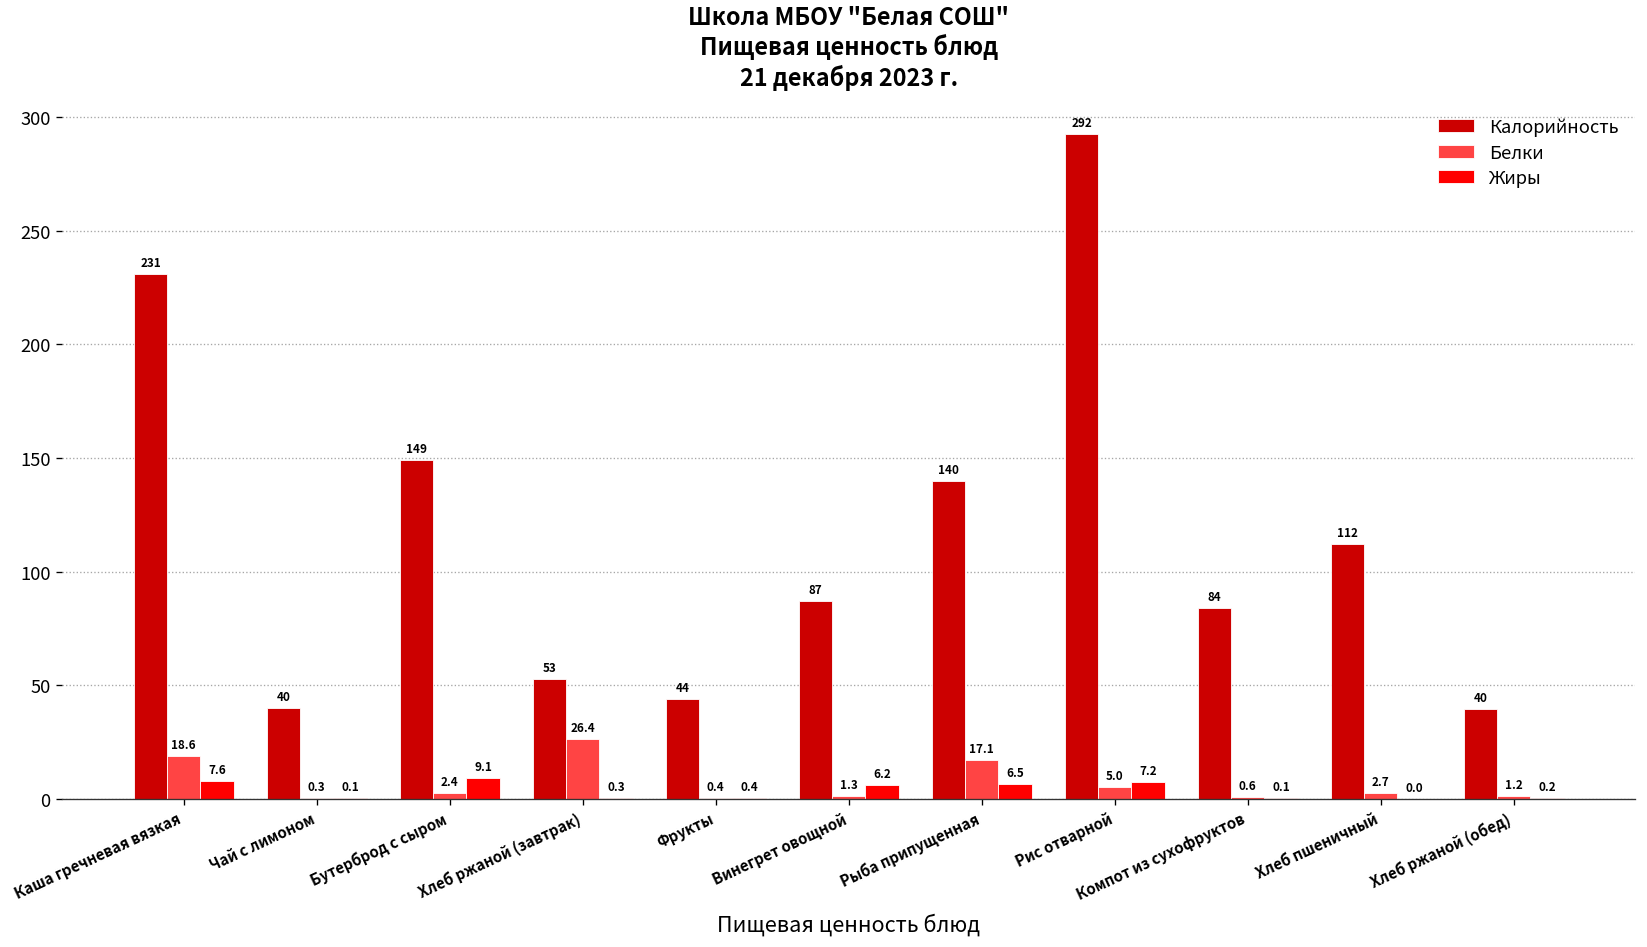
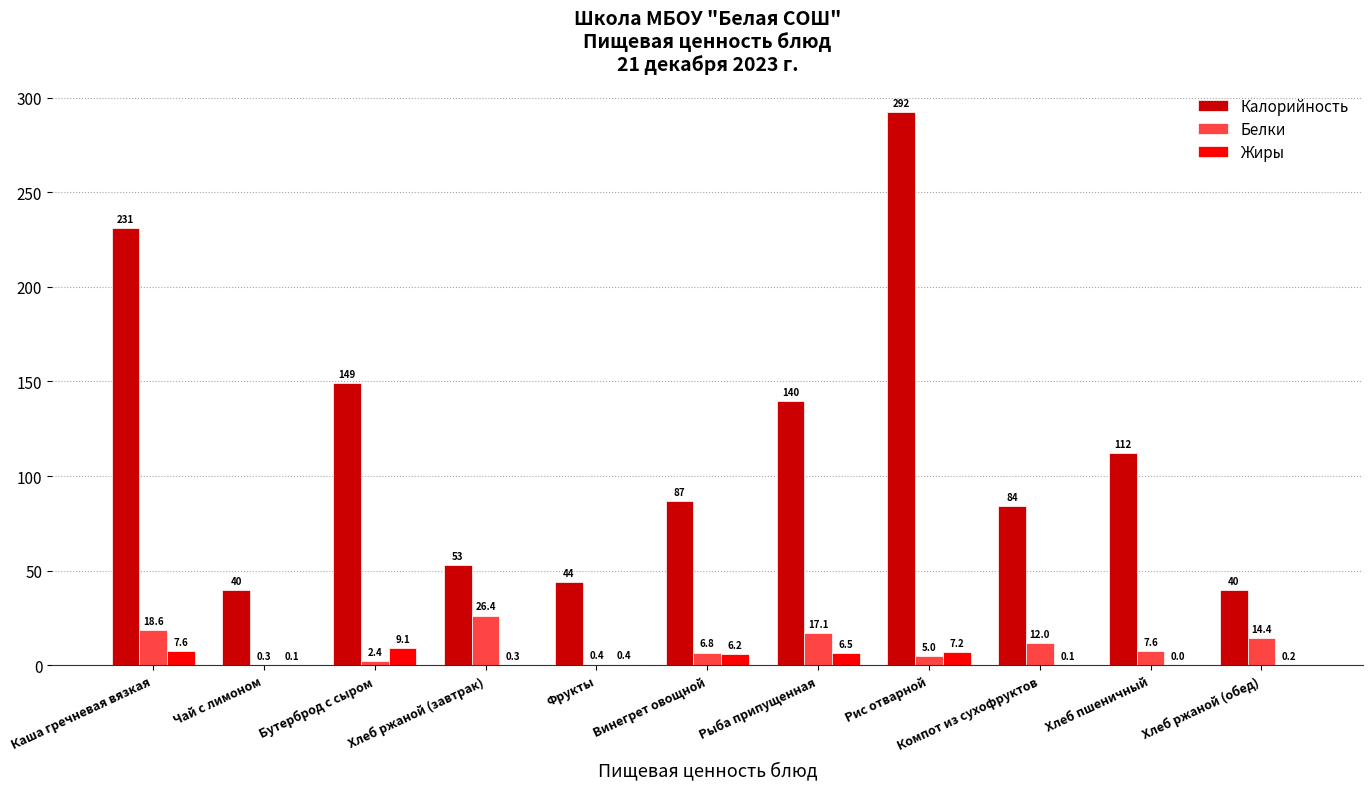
  {
    "Белки": {
      "Каша гречневая вязкая": 18.6,
      "Чай с лимоном": 0.3,
      "Бутерброд с сыром": 2.4,
      "Хлеб ржаной (завтрак)": 26.4,
      "Фрукты": 0.4,
-     "Винегрет овощной": 1.3,
+     "Винегрет овощной": 6.8,
      "Рыба припущенная": 17.1,
      "Рис отварной": 5.0,
-     "Компот из сухофруктов": 0.6,
-     "Хлеб пшеничный": 2.7,
-     "Хлеб ржаной (обед)": 1.2
+     "Компот из сухофруктов": 12.0,
+     "Хлеб пшеничный": 7.6,
+     "Хлеб ржаной (обед)": 14.4
    }
  }
